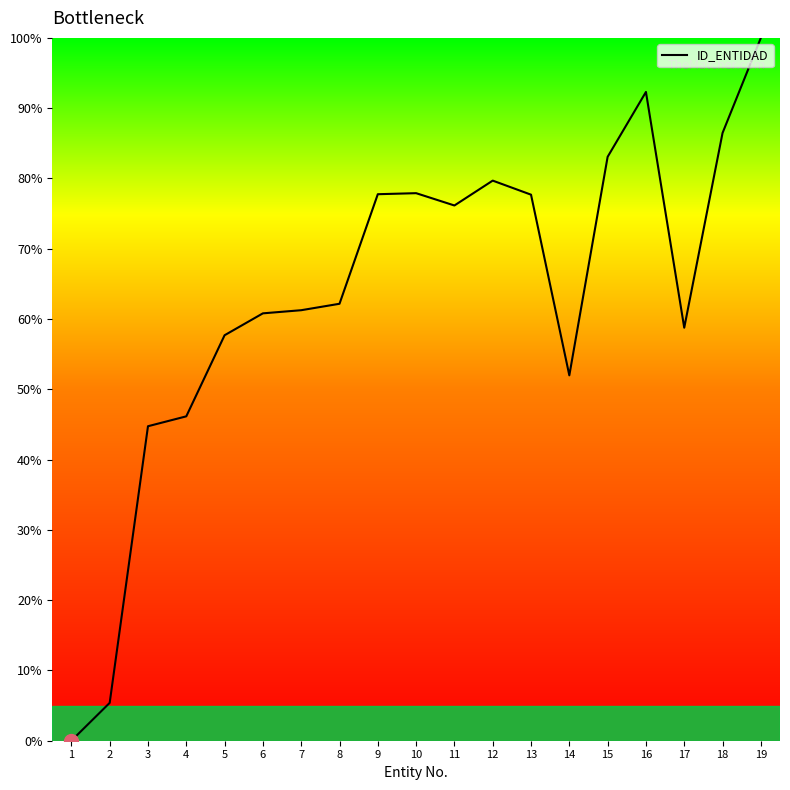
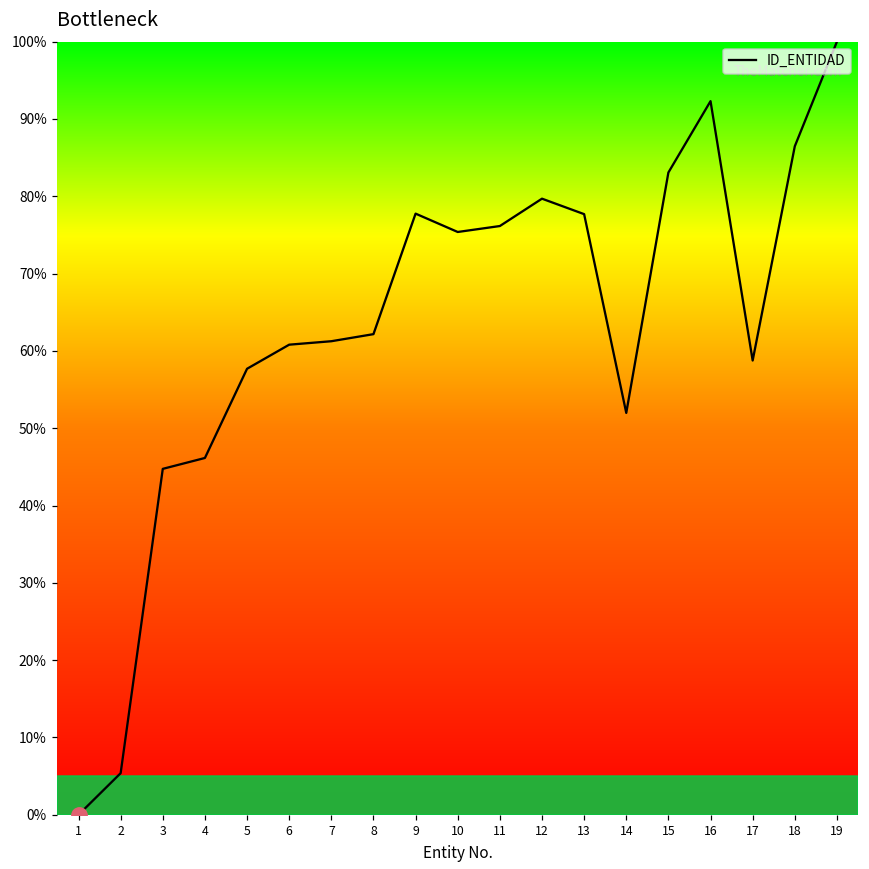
  {
    "ID_ENTIDAD": {
      "2": "5%",
      "3": "45%",
      "4": "46%",
      "5": "58%",
      "6": "61%",
      "7": "61%",
      "8": "62%",
      "9": "78%",
-     "10": "78%",
+     "10": "75%",
      "11": "76%",
      "12": "80%",
      "13": "78%",
      "14": "52%",
      "15": "83%",
      "16": "92%",
      "17": "59%",
      "18": "86%",
      "19": "100%"
    }
  }
